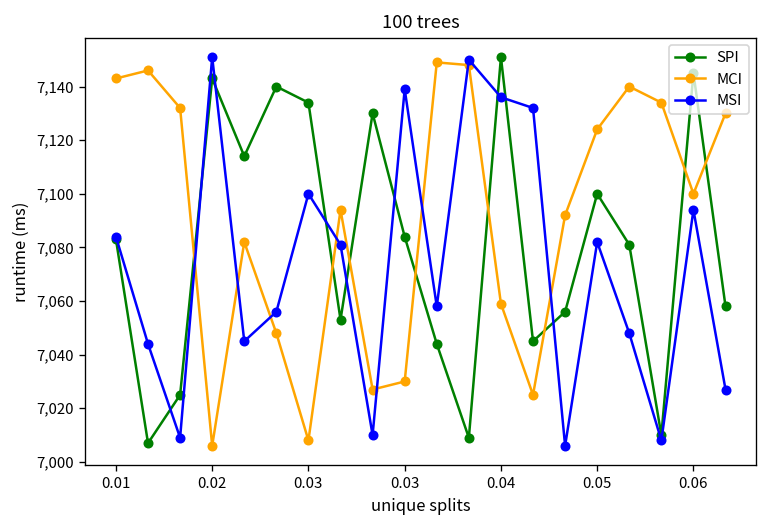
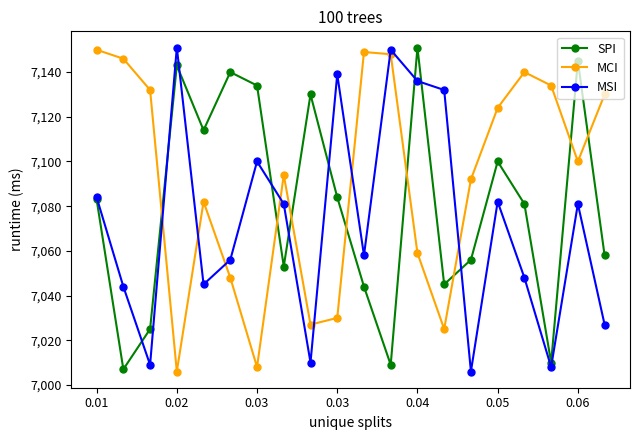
  {
    "SPI": {
      "0.02": "7,143",
      "0.04": "7,151",
      "0.05": "7,100"
    },
    "MCI": {
-     "0.01": "7,143",
+     "0.01": "7,150",
      "0.02": "7,006",
      "0.04": "7,059",
      "0.05": "7,124",
      "0.06": "7,100"
    },
    "MSI": {
      "0.02": "7,151",
      "0.04": "7,136",
      "0.05": "7,082",
-     "0.06": "7,094"
+     "0.06": "7,081"
    }
  }
